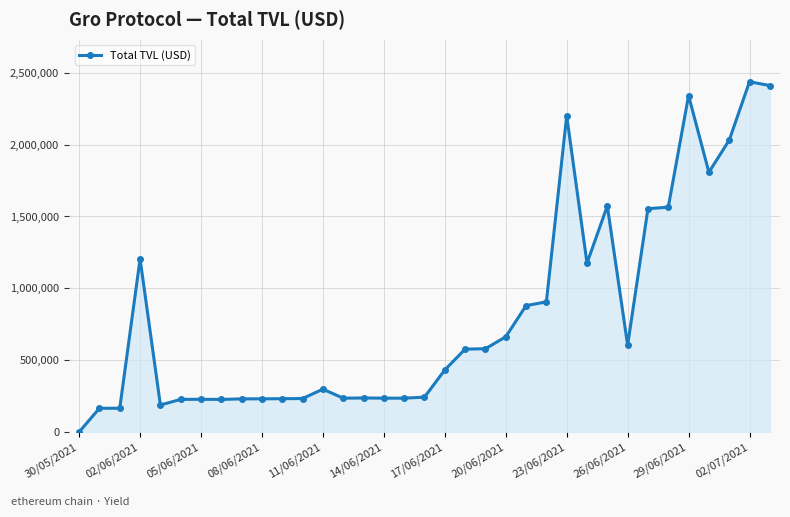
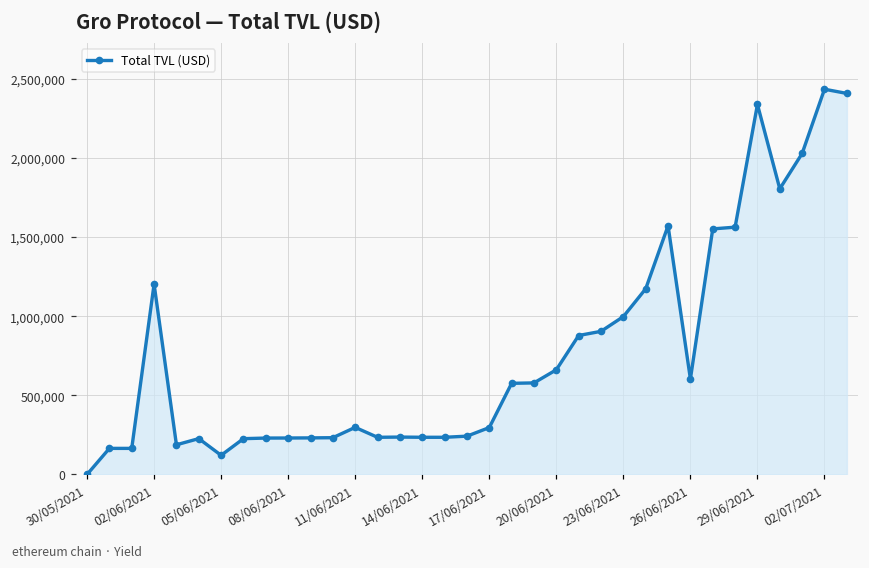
  {
    "30/05/2021": "0",
    "02/06/2021": "1,200,000",
-   "05/06/2021": "230,000",
+   "05/06/2021": "120,000",
    "08/06/2021": "230,000",
    "11/06/2021": "300,000",
    "14/06/2021": "240,000",
-   "17/06/2021": "430,000",
+   "17/06/2021": "300,000",
    "20/06/2021": "660,000",
-   "23/06/2021": "2,200,000",
+   "23/06/2021": "1,000,000",
    "26/06/2021": "600,000",
    "29/06/2021": "2,340,000",
    "02/07/2021": "2,440,000"
  }
